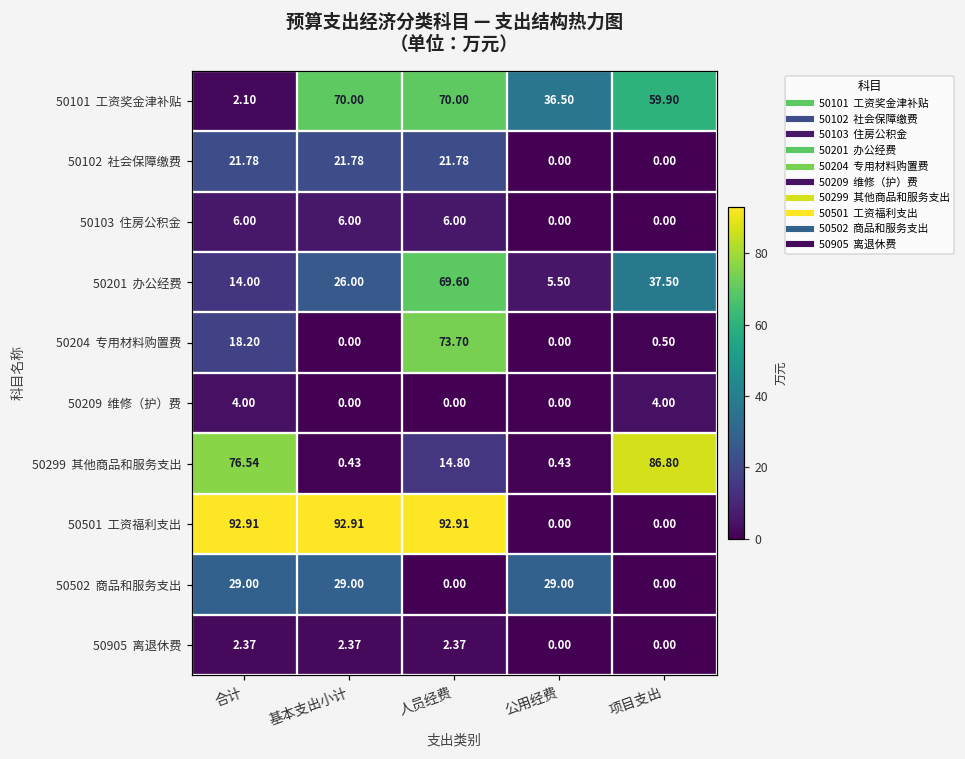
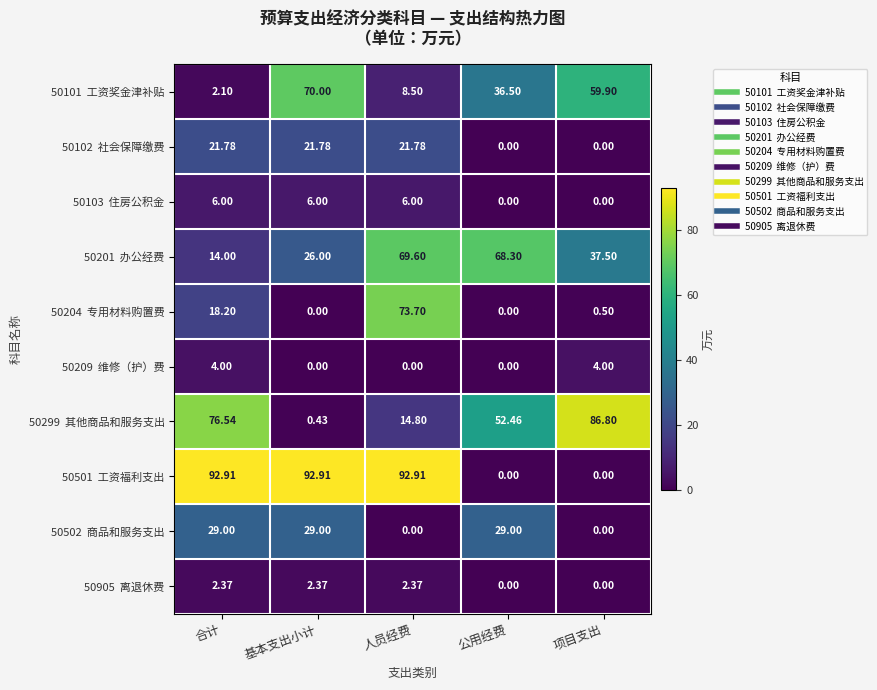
  {
    "50101 工资奖金津补贴": {
      "合计": 2.10,
      "基本支出小计": 70.00,
-     "人员经费": 70.00,
+     "人员经费": 8.50,
      "公用经费": 36.50,
      "项目支出": 59.90
    },
    "50102 社会保障缴费": {
      "合计": 21.78,
      "基本支出小计": 21.78,
      "人员经费": 21.78,
      "公用经费": 0.00,
      "项目支出": 0.00
    },
    "50103 住房公积金": {
      "合计": 6.00,
      "基本支出小计": 6.00,
      "人员经费": 6.00,
      "公用经费": 0.00,
      "项目支出": 0.00
    },
    "50201 办公经费": {
      "合计": 14.00,
      "基本支出小计": 26.00,
      "人员经费": 69.60,
-     "公用经费": 5.50,
+     "公用经费": 68.30,
      "项目支出": 37.50
    },
    "50204 专用材料购置费": {
      "合计": 18.20,
      "基本支出小计": 0.00,
      "人员经费": 73.70,
      "公用经费": 0.00,
      "项目支出": 0.50
    },
    "50209 维修（护）费": {
      "合计": 4.00,
      "基本支出小计": 0.00,
      "人员经费": 0.00,
      "公用经费": 0.00,
      "项目支出": 4.00
    },
    "50299 其他商品和服务支出": {
      "合计": 76.54,
      "基本支出小计": 0.43,
      "人员经费": 14.80,
-     "公用经费": 0.43,
+     "公用经费": 52.46,
      "项目支出": 86.80
    },
    "50501 工资福利支出": {
      "合计": 92.91,
      "基本支出小计": 92.91,
      "人员经费": 92.91,
      "公用经费": 0.00,
      "项目支出": 0.00
    },
    "50502 商品和服务支出": {
      "合计": 29.00,
      "基本支出小计": 29.00,
      "人员经费": 0.00,
      "公用经费": 29.00,
      "项目支出": 0.00
    },
    "50905 离退休费": {
      "合计": 2.37,
      "基本支出小计": 2.37,
      "人员经费": 2.37,
      "公用经费": 0.00,
      "项目支出": 0.00
    }
  }
